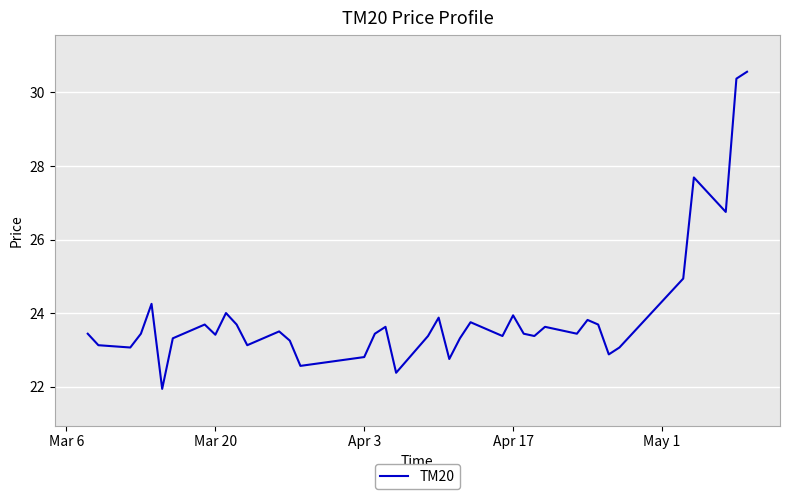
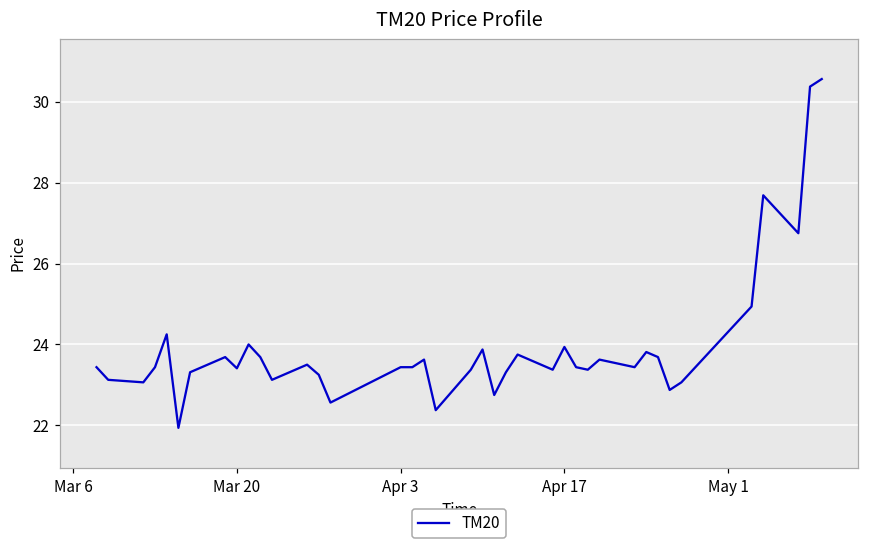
  {
    "Mar 20": 23.4,
-   "Apr 3": 22.8,
+   "Apr 3": 23.4,
    "Apr 17": 23.9
  }
